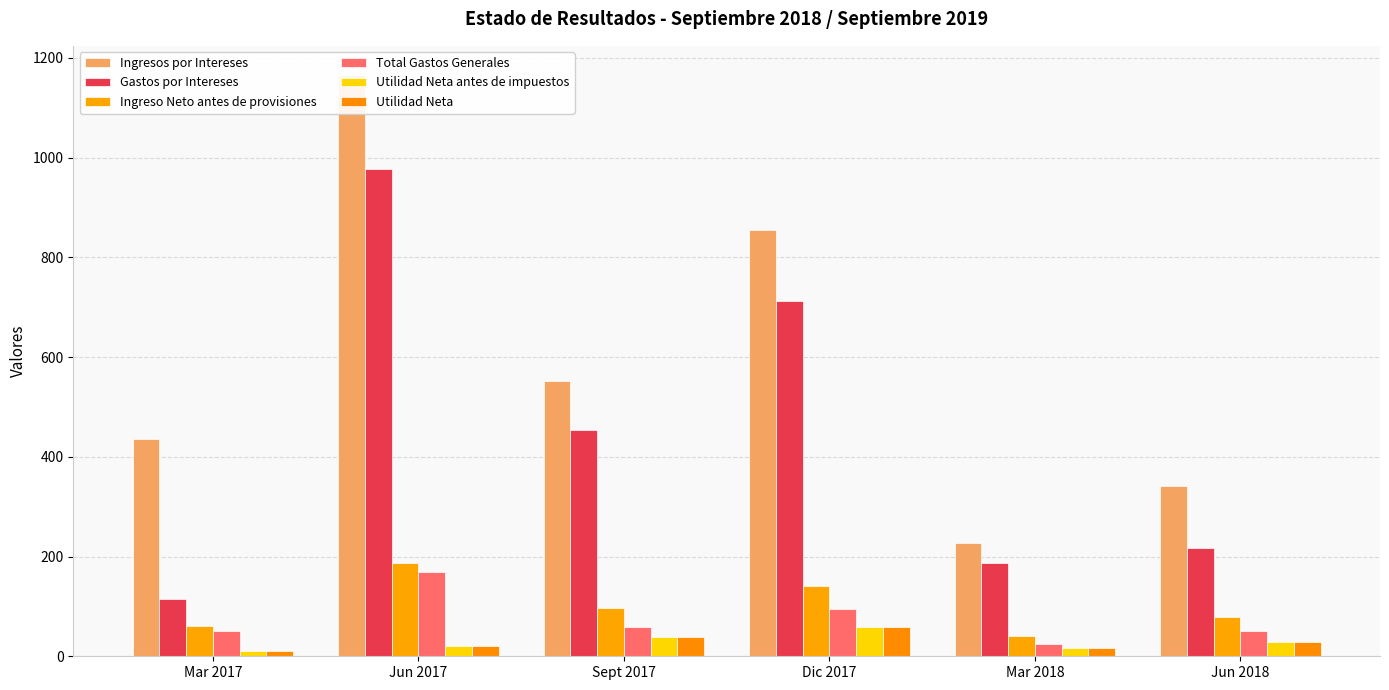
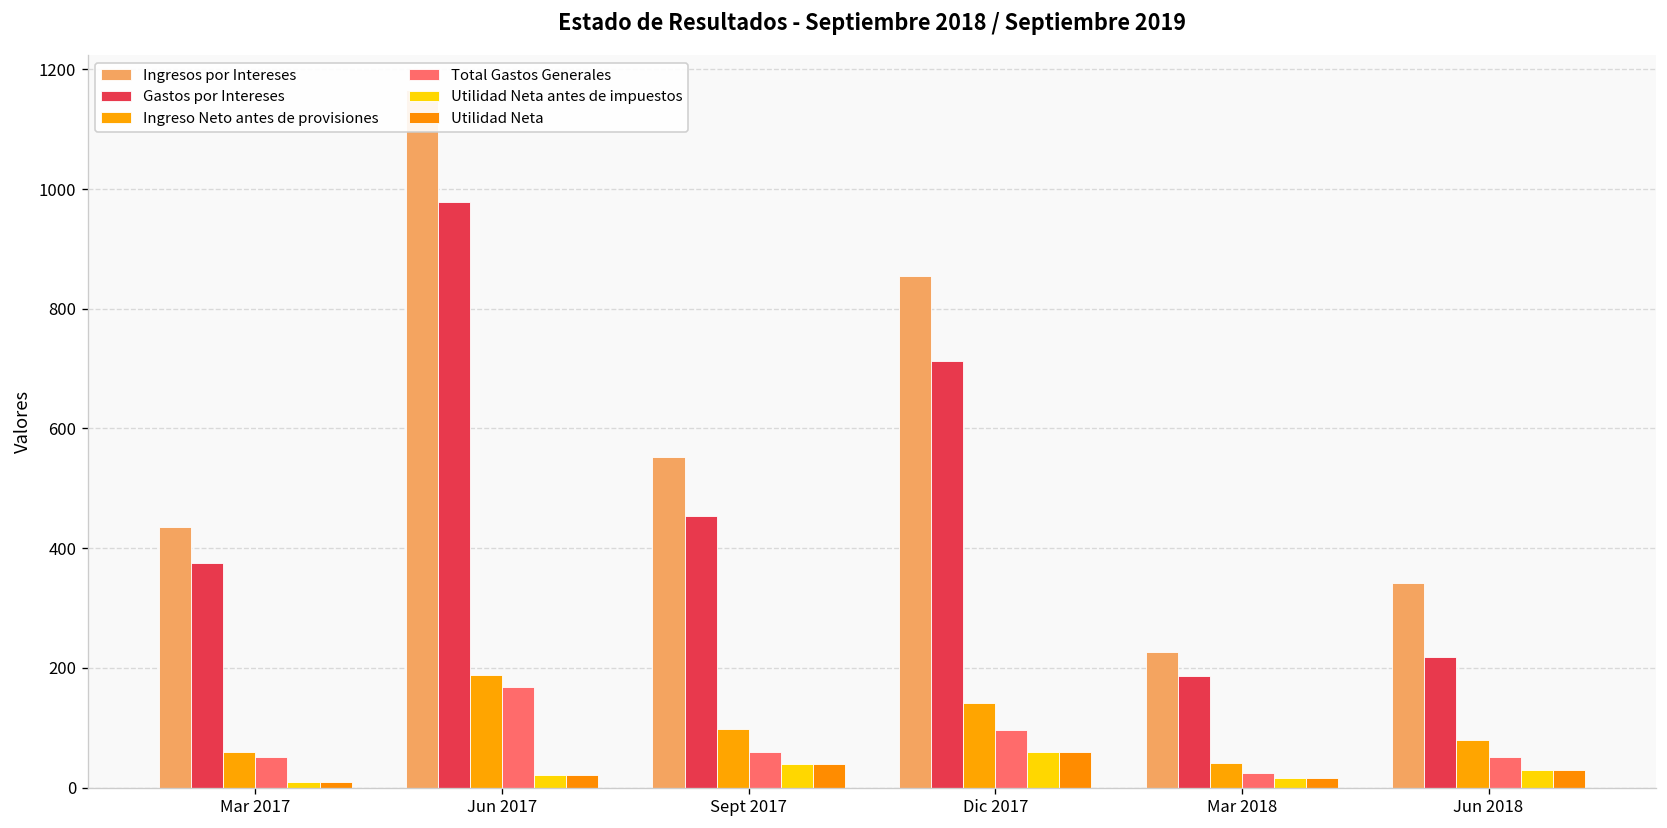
  {
    "Gastos por Intereses": {
-     "Mar 2017": 110,
+     "Mar 2017": 380,
      "Jun 2017": 980,
      "Sept 2017": 450,
      "Dic 2017": 710,
      "Mar 2018": 190,
      "Jun 2018": 220
    }
  }
